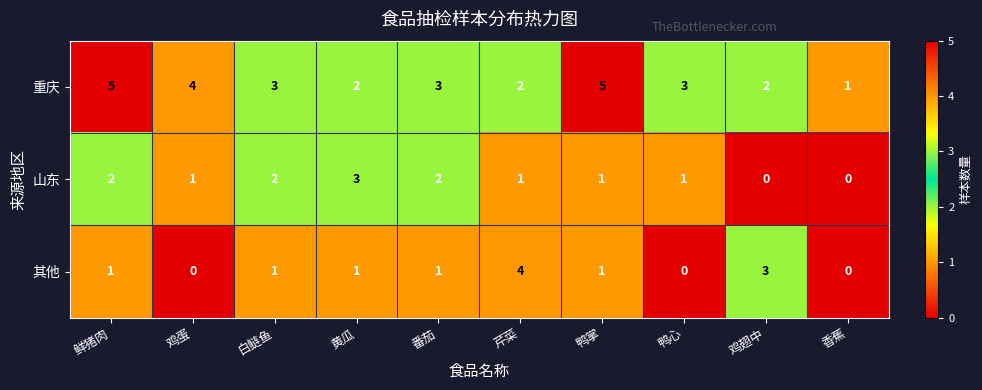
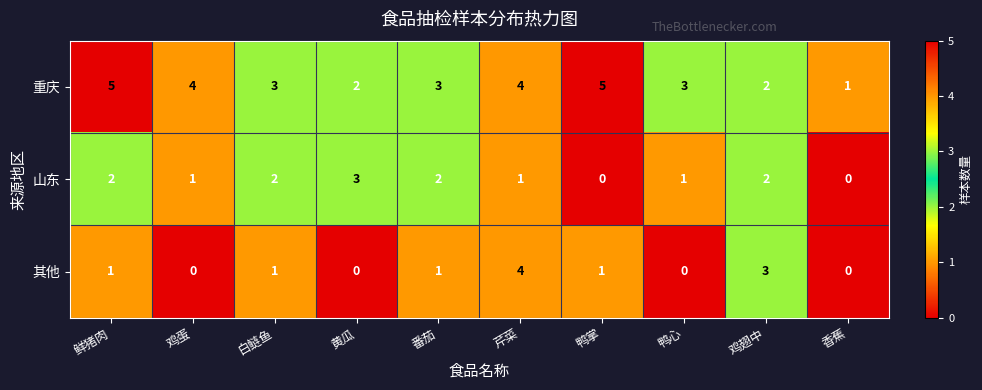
  {
    "重庆": {
      "鲜猪肉": 5,
      "鸡蛋": 4,
      "白鲢鱼": 3,
      "黄瓜": 2,
      "番茄": 3,
-     "芹菜": 2,
+     "芹菜": 4,
      "鸭掌": 5,
      "鸭心": 3,
      "鸡翅中": 2,
      "香蕉": 1
    },
    "山东": {
      "鲜猪肉": 2,
      "鸡蛋": 1,
      "白鲢鱼": 2,
      "黄瓜": 3,
      "番茄": 2,
      "芹菜": 1,
-     "鸭掌": 1,
+     "鸭掌": 0,
      "鸭心": 1,
-     "鸡翅中": 0,
+     "鸡翅中": 2,
      "香蕉": 0
    },
    "其他": {
      "鲜猪肉": 1,
      "鸡蛋": 0,
      "白鲢鱼": 1,
-     "黄瓜": 1,
+     "黄瓜": 0,
      "番茄": 1,
      "芹菜": 4,
      "鸭掌": 1,
      "鸭心": 0,
      "鸡翅中": 3,
      "香蕉": 0
    }
  }
